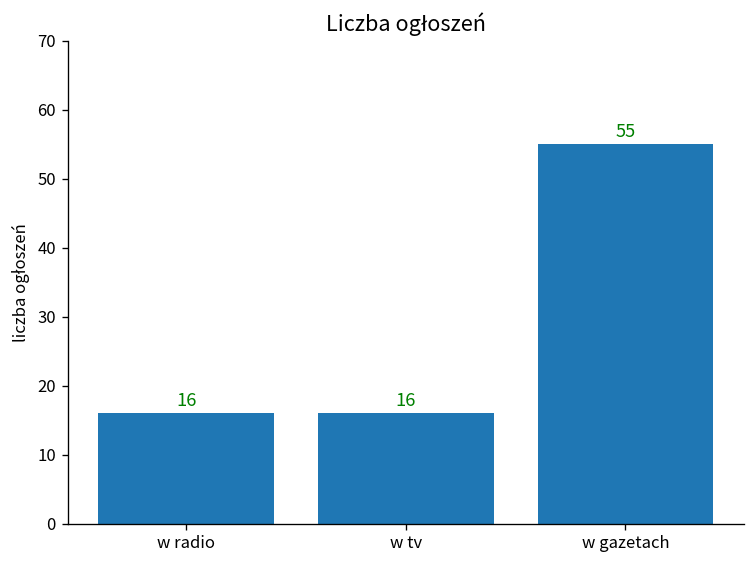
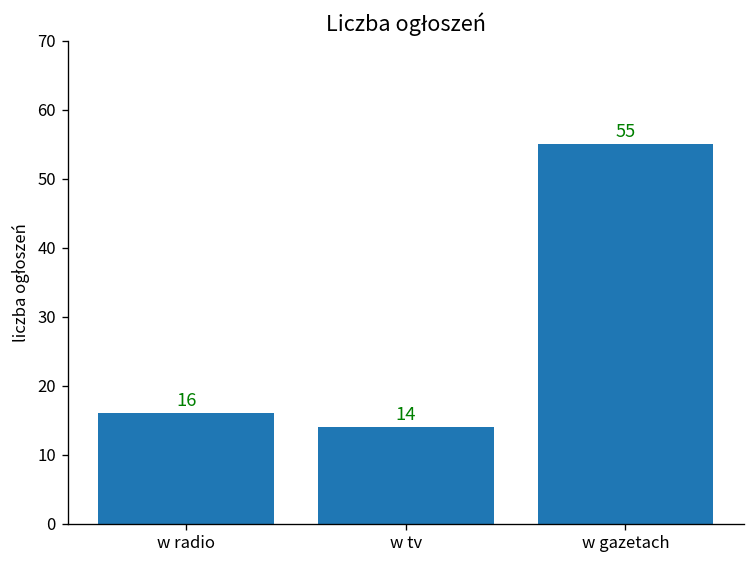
  {
    "w radio": 16,
-   "w tv": 16,
+   "w tv": 14,
    "w gazetach": 55
  }
